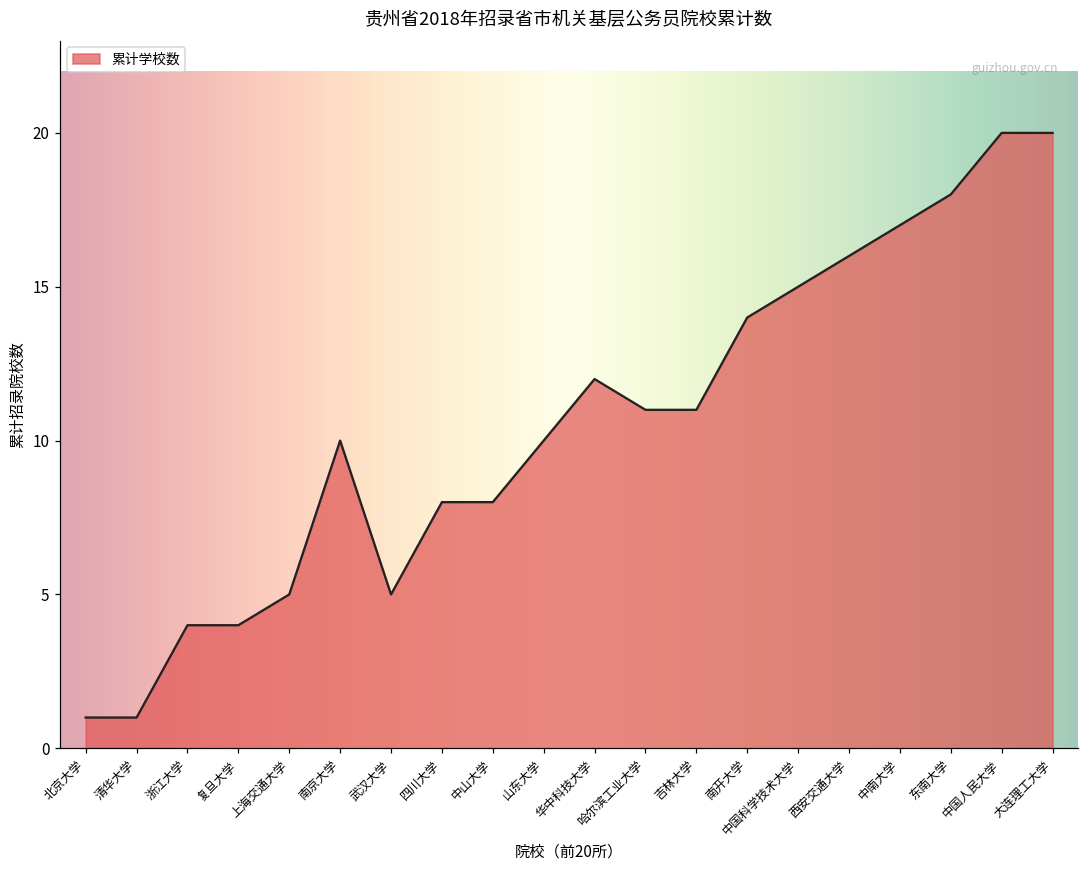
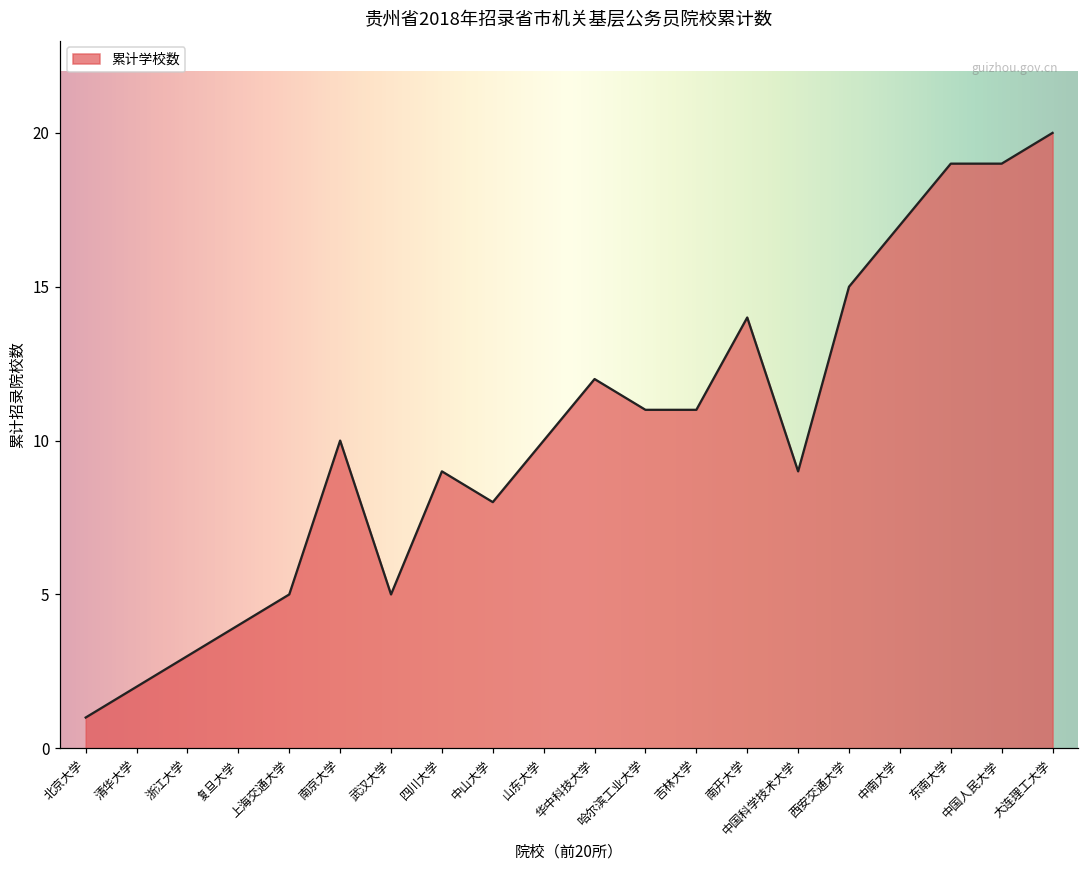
  {
    "北京大学": 1,
-   "清华大学": 1,
-   "浙江大学": 4,
+   "清华大学": 2,
+   "浙江大学": 3,
    "复旦大学": 4,
    "上海交通大学": 5,
    "南京大学": 10,
    "武汉大学": 5,
-   "四川大学": 8,
+   "四川大学": 9,
    "中山大学": 8,
    "山东大学": 10,
    "华中科技大学": 12,
    "哈尔滨工业大学": 11,
    "吉林大学": 11,
    "南开大学": 14,
-   "中国科学技术大学": 15,
-   "西安交通大学": 16,
+   "中国科学技术大学": 9,
+   "西安交通大学": 15,
    "中南大学": 17,
-   "东南大学": 18,
-   "中国人民大学": 20,
+   "东南大学": 19,
+   "中国人民大学": 19,
    "大连理工大学": 20
  }
